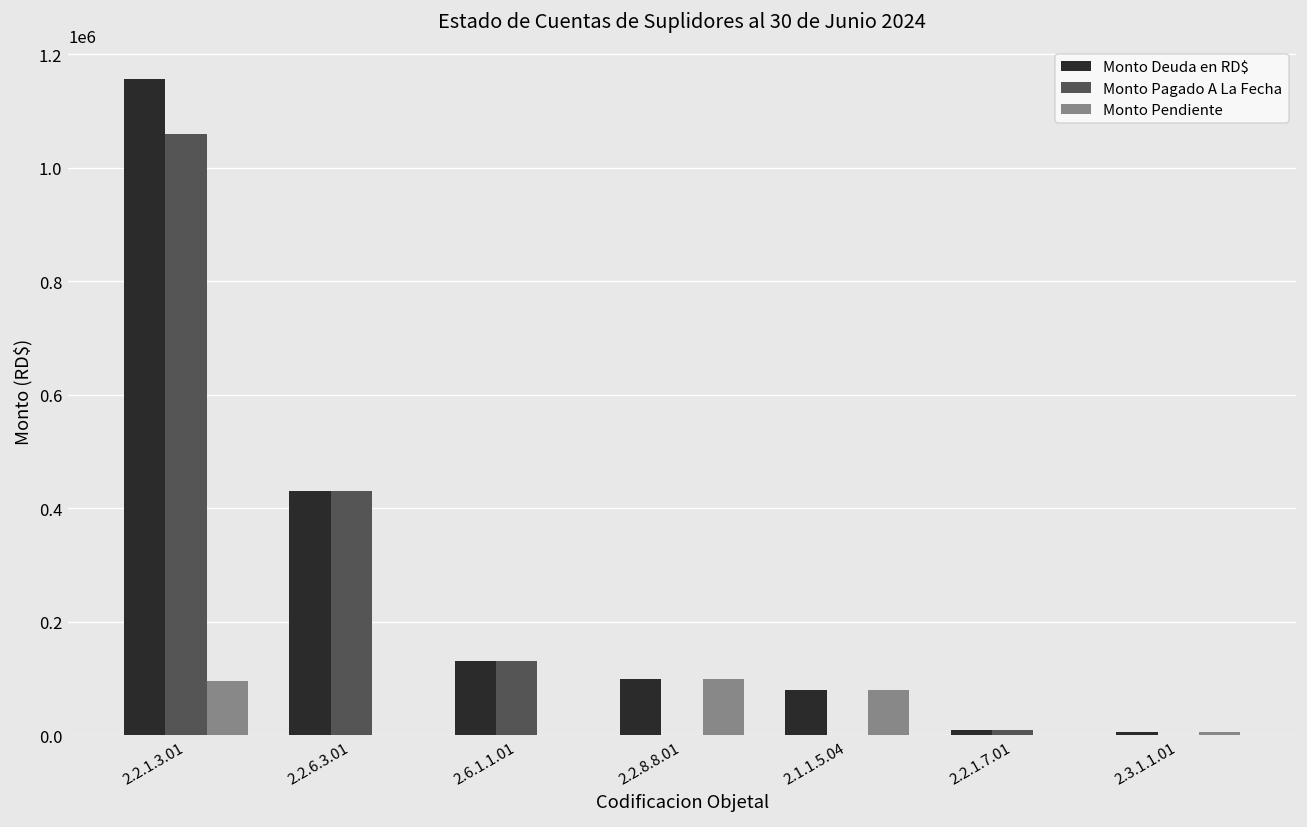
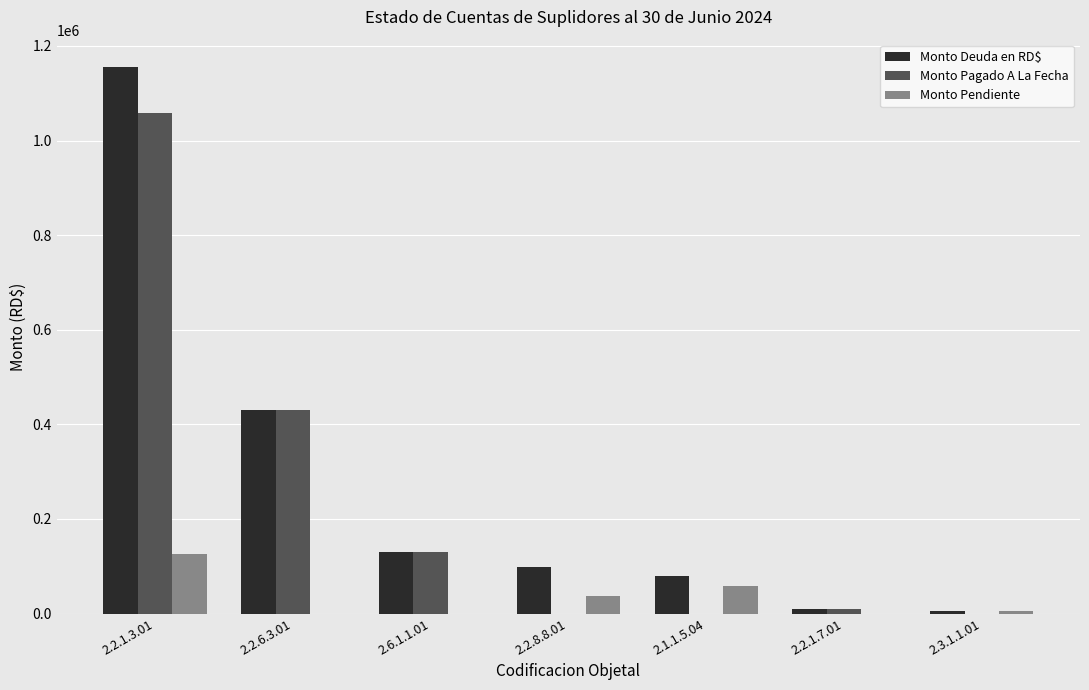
  {
    "Monto Deuda en RD$": {
      "2.2.1.3.01": 1160000,
      "2.2.6.3.01": 430000,
      "2.6.1.1.01": 130000,
      "2.2.8.8.01": 100000,
      "2.1.1.5.04": 80000,
      "2.2.1.7.01": 10000
    },
    "Monto Pagado A La Fecha": {
      "2.2.1.3.01": 1060000,
      "2.2.6.3.01": 430000,
      "2.6.1.1.01": 130000,
      "2.2.8.8.01": 0,
      "2.1.1.5.04": 0,
      "2.2.1.7.01": 10000,
      "2.3.1.1.01": 0
    },
    "Monto Pendiente": {
-     "2.2.1.3.01": 100000,
+     "2.2.1.3.01": 130000,
      "2.2.6.3.01": 0,
      "2.6.1.1.01": 0,
-     "2.2.8.8.01": 100000,
-     "2.1.1.5.04": 80000,
+     "2.2.8.8.01": 40000,
+     "2.1.1.5.04": 60000,
      "2.2.1.7.01": 0
    }
  }
